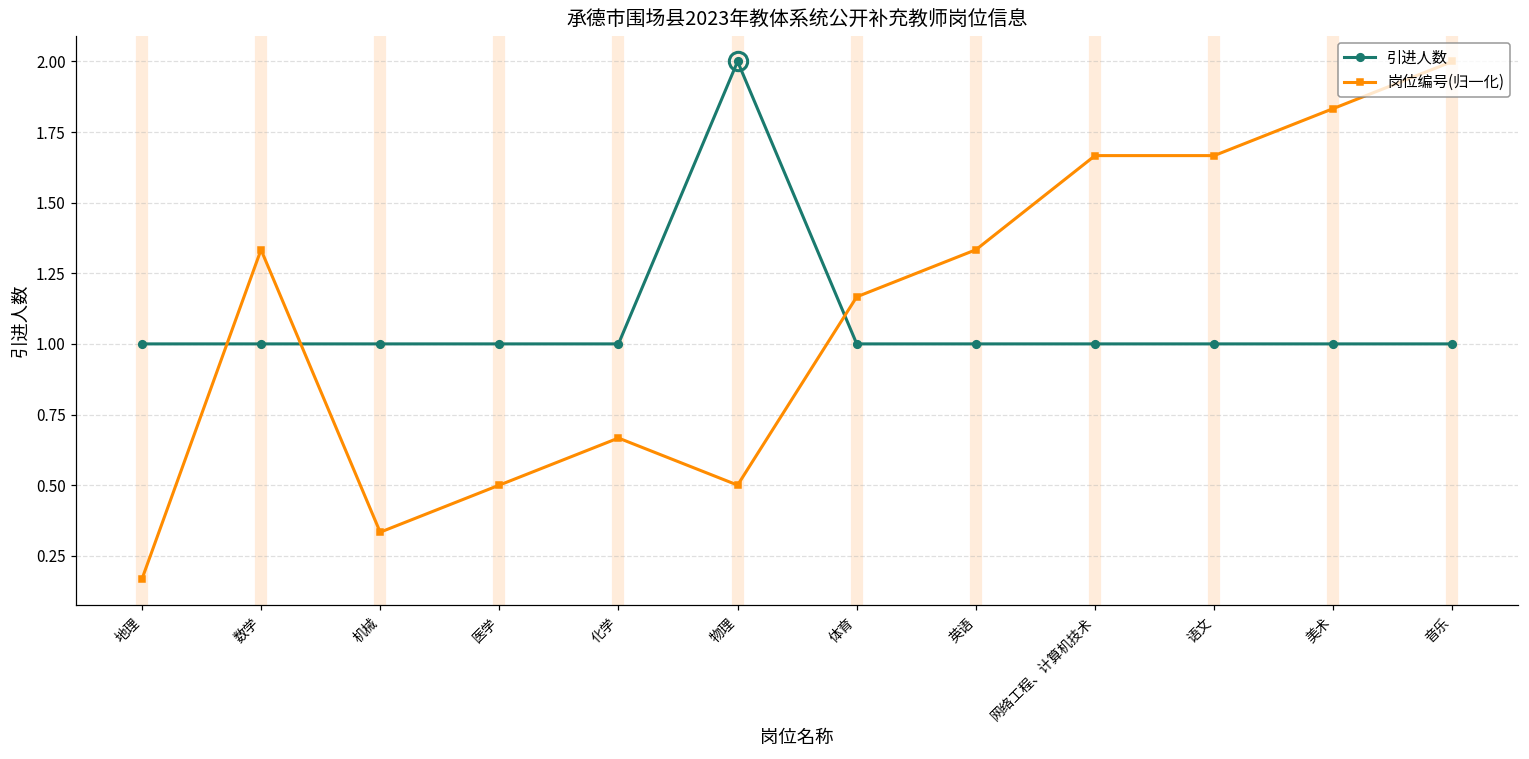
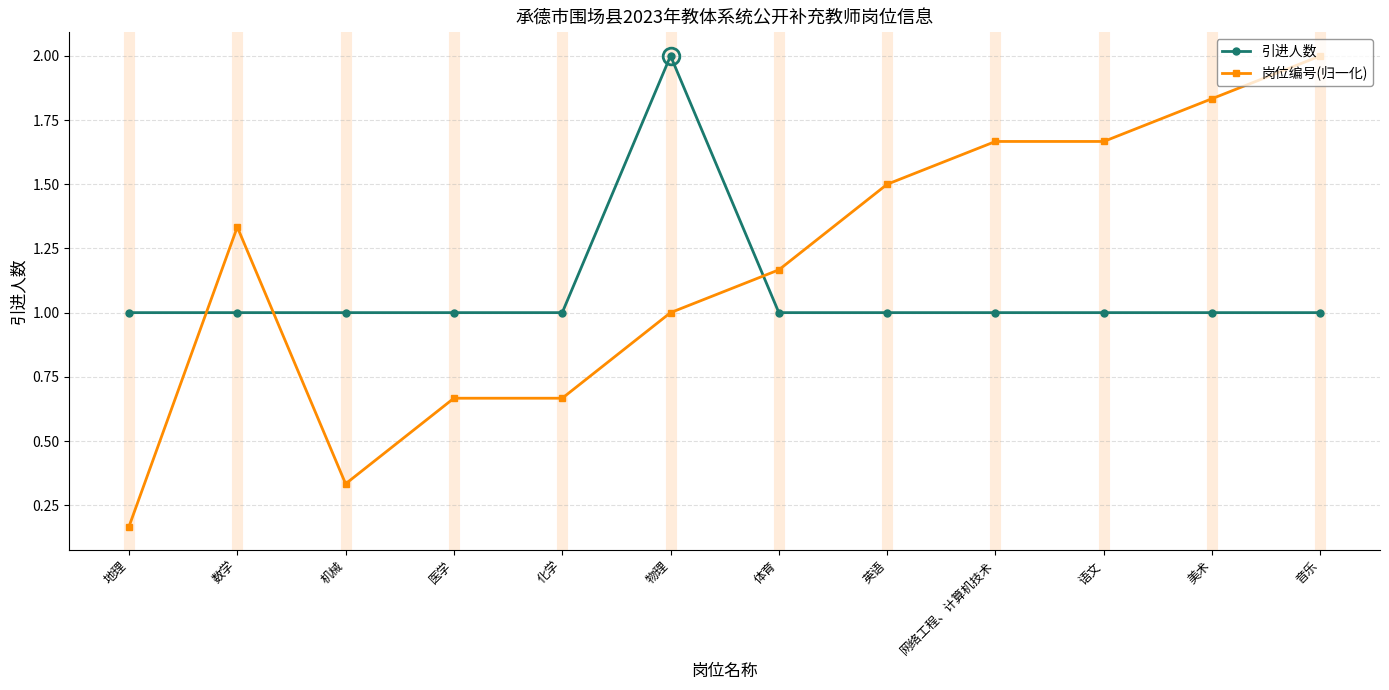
  {
    "岗位编号(归一化)": {
      "地理": 0.17,
      "数学": 1.33,
      "机械": 0.33,
-     "医学": 0.50,
+     "医学": 0.67,
      "化学": 0.67,
-     "物理": 0.50,
+     "物理": 1.00,
      "体育": 1.17,
-     "英语": 1.33,
+     "英语": 1.50,
      "网络工程、计算机技术": 1.67,
      "语文": 1.67,
      "美术": 1.83
    }
  }
